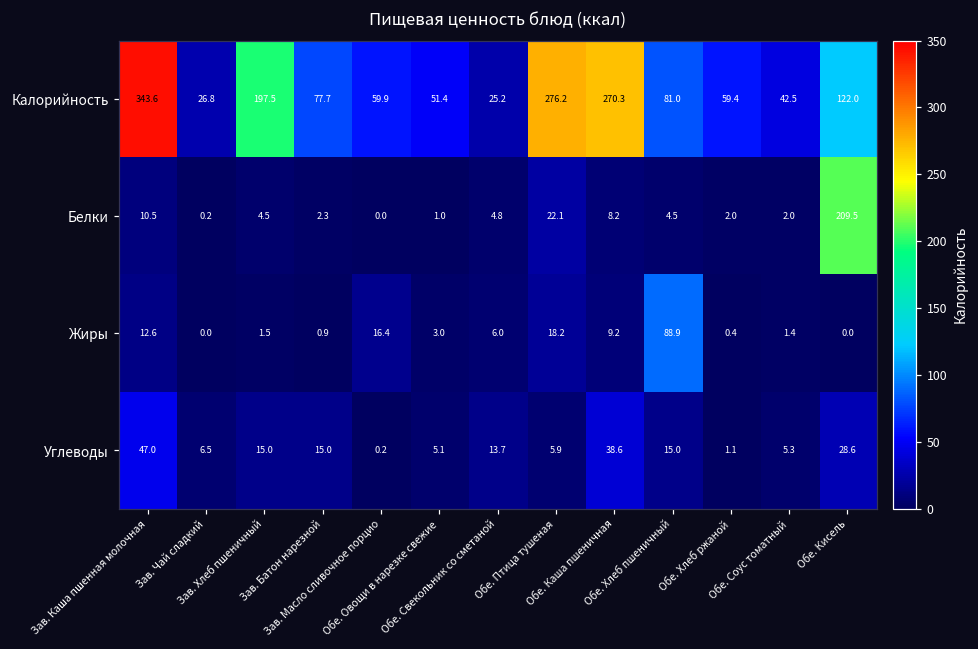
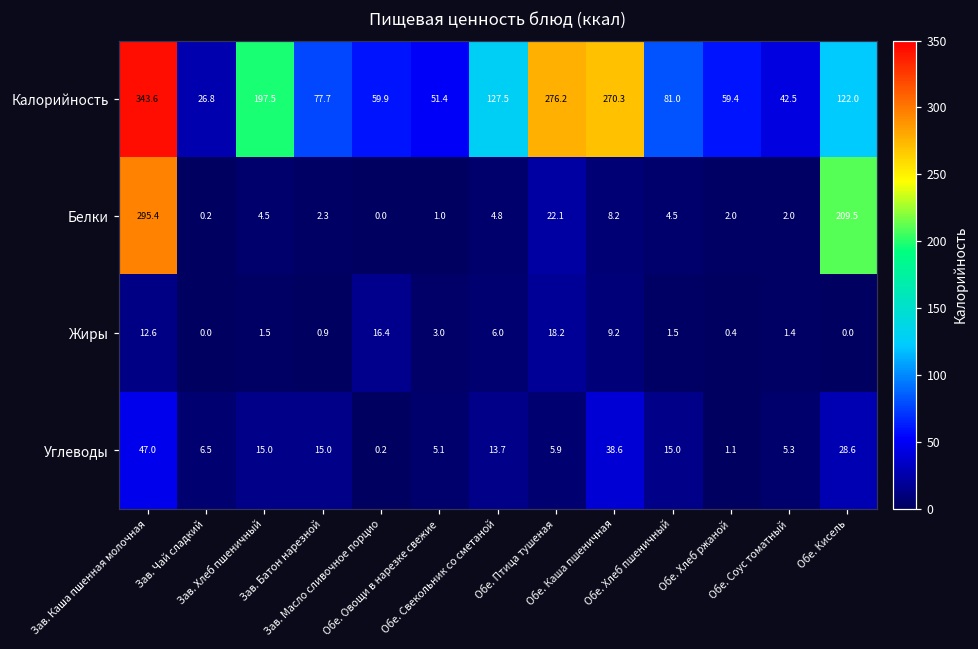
  {
    "Калорийность": {
      "Зав. Каша пшенная молочная": 343.6,
      "Зав. Чай сладкий": 26.8,
      "Зав. Хлеб пшеничный": 197.5,
      "Зав. Батон нарезной": 77.7,
      "Зав. Масло сливочное порцио": 59.9,
      "Обе. Овощи в нарезке свежие": 51.4,
-     "Обе. Свекольник со сметаной": 25.2,
+     "Обе. Свекольник со сметаной": 127.5,
      "Обе. Птица тушеная": 276.2,
      "Обе. Каша пшеничная": 270.3,
      "Обе. Хлеб пшеничный": 81.0,
      "Обе. Хлеб ржаной": 59.4,
      "Обе. Соус томатный": 42.5,
      "Обе. Кисель": 122.0
    },
    "Белки": {
-     "Зав. Каша пшенная молочная": 10.5,
+     "Зав. Каша пшенная молочная": 295.4,
      "Зав. Чай сладкий": 0.2,
      "Зав. Хлеб пшеничный": 4.5,
      "Зав. Батон нарезной": 2.3,
      "Зав. Масло сливочное порцио": 0.0,
      "Обе. Овощи в нарезке свежие": 1.0,
      "Обе. Свекольник со сметаной": 4.8,
      "Обе. Птица тушеная": 22.1,
      "Обе. Каша пшеничная": 8.2,
      "Обе. Хлеб пшеничный": 4.5,
      "Обе. Хлеб ржаной": 2.0,
      "Обе. Соус томатный": 2.0,
      "Обе. Кисель": 209.5
    },
    "Жиры": {
      "Зав. Каша пшенная молочная": 12.6,
      "Зав. Чай сладкий": 0.0,
      "Зав. Хлеб пшеничный": 1.5,
      "Зав. Батон нарезной": 0.9,
      "Зав. Масло сливочное порцио": 16.4,
      "Обе. Овощи в нарезке свежие": 3.0,
      "Обе. Свекольник со сметаной": 6.0,
      "Обе. Птица тушеная": 18.2,
      "Обе. Каша пшеничная": 9.2,
-     "Обе. Хлеб пшеничный": 88.9,
+     "Обе. Хлеб пшеничный": 1.5,
      "Обе. Хлеб ржаной": 0.4,
      "Обе. Соус томатный": 1.4,
      "Обе. Кисель": 0.0
    },
    "Углеводы": {
      "Зав. Каша пшенная молочная": 47.0,
      "Зав. Чай сладкий": 6.5,
      "Зав. Хлеб пшеничный": 15.0,
      "Зав. Батон нарезной": 15.0,
      "Зав. Масло сливочное порцио": 0.2,
      "Обе. Овощи в нарезке свежие": 5.1,
      "Обе. Свекольник со сметаной": 13.7,
      "Обе. Птица тушеная": 5.9,
      "Обе. Каша пшеничная": 38.6,
      "Обе. Хлеб пшеничный": 15.0,
      "Обе. Хлеб ржаной": 1.1,
      "Обе. Соус томатный": 5.3,
      "Обе. Кисель": 28.6
    }
  }
